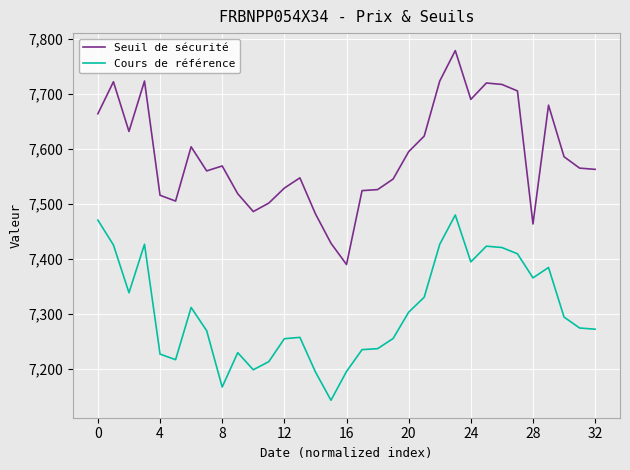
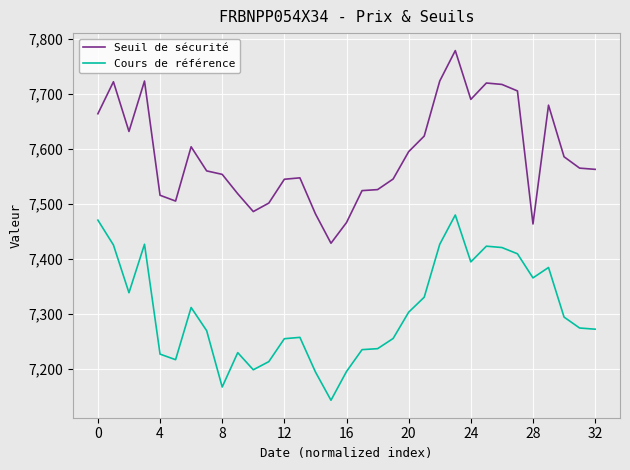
  {
    "Seuil de sécurité": {
      "0": "7,660",
      "4": "7,520",
-     "8": "7,570",
-     "12": "7,530",
-     "16": "7,390",
+     "8": "7,550",
+     "12": "7,550",
+     "16": "7,470",
      "20": "7,600",
      "24": "7,690",
      "28": "7,460",
      "32": "7,560"
    },
    "Cours de référence": {
      "0": "7,470",
      "4": "7,230",
      "8": "7,170",
      "12": "7,260",
      "16": "7,200",
      "20": "7,300",
      "24": "7,390",
      "28": "7,370",
      "32": "7,270"
    }
  }
